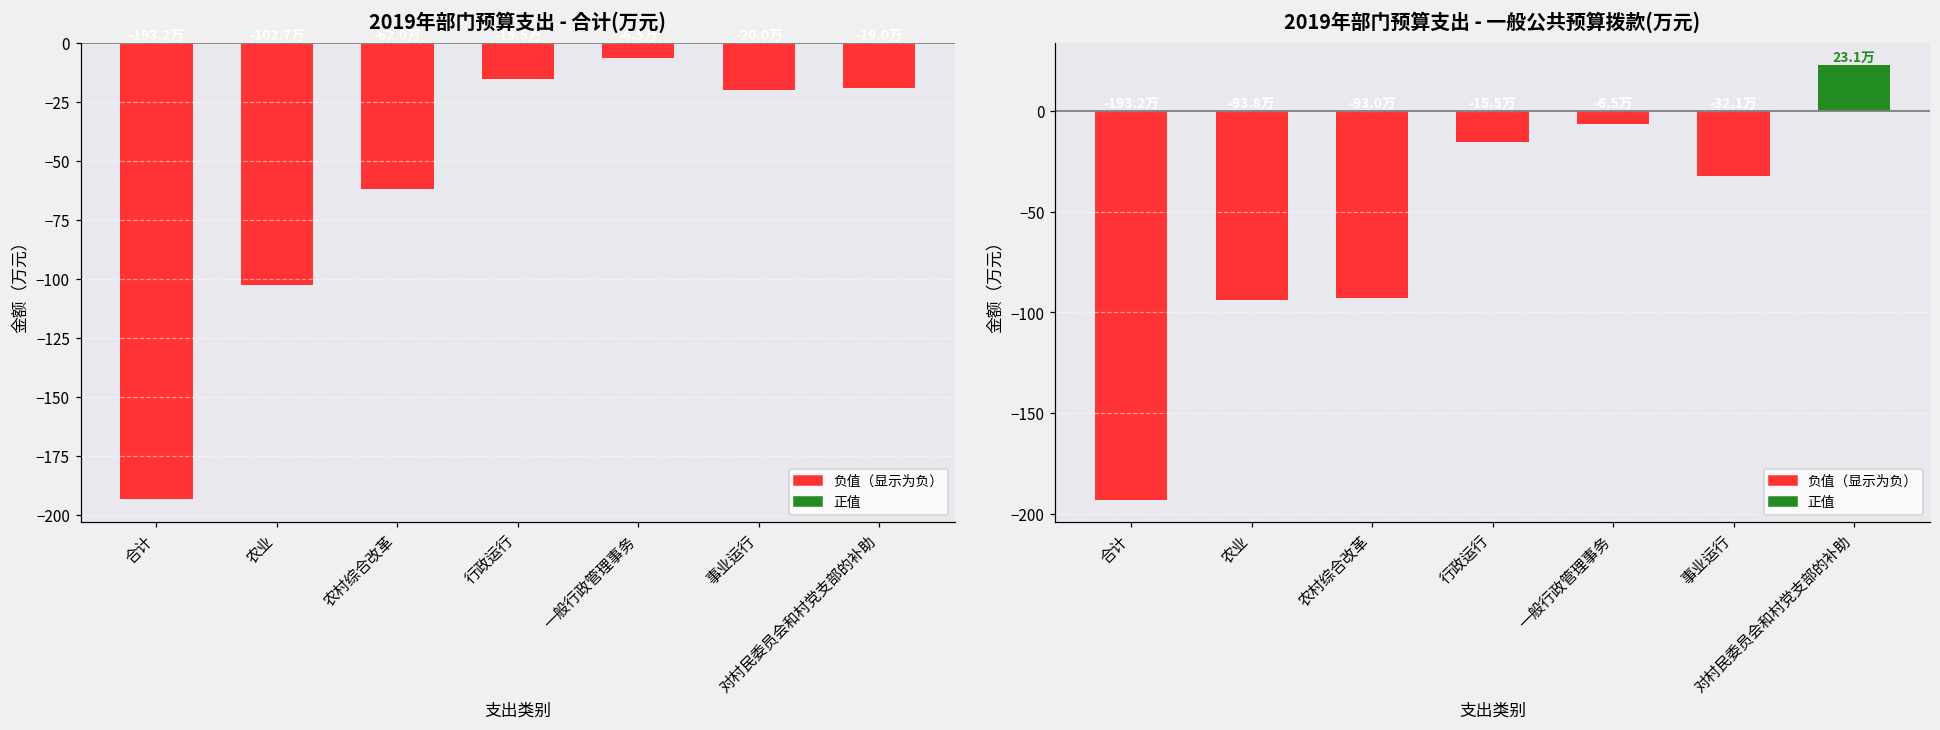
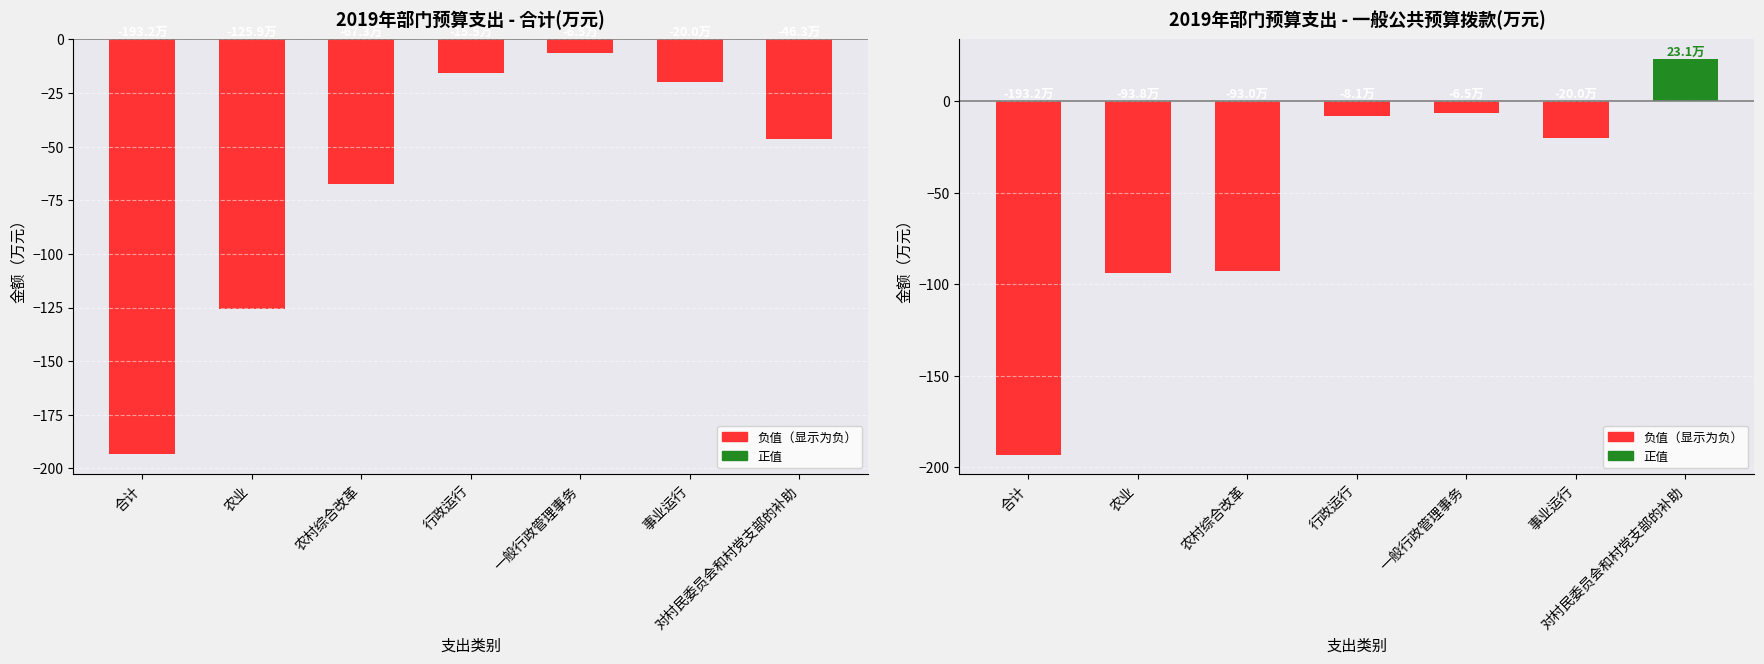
  {
    "2019年部门预算支出 - 合计(万元)": {
      "合计": -193,
-     "农业": -103,
-     "农村综合改革": -62,
+     "农业": -126,
+     "农村综合改革": -67,
      "行政运行": -16,
      "一般行政管理事务": -6,
      "事业运行": -20,
-     "对村民委员会和村党支部的补助": -19
+     "对村民委员会和村党支部的补助": -46
    },
    "2019年部门预算支出 - 一般公共预算拨款(万元)": {
      "合计": -193,
      "农业": -94,
      "农村综合改革": -93,
-     "行政运行": -16,
+     "行政运行": -8,
      "一般行政管理事务": -6,
-     "事业运行": -32
+     "事业运行": -20
    }
  }
